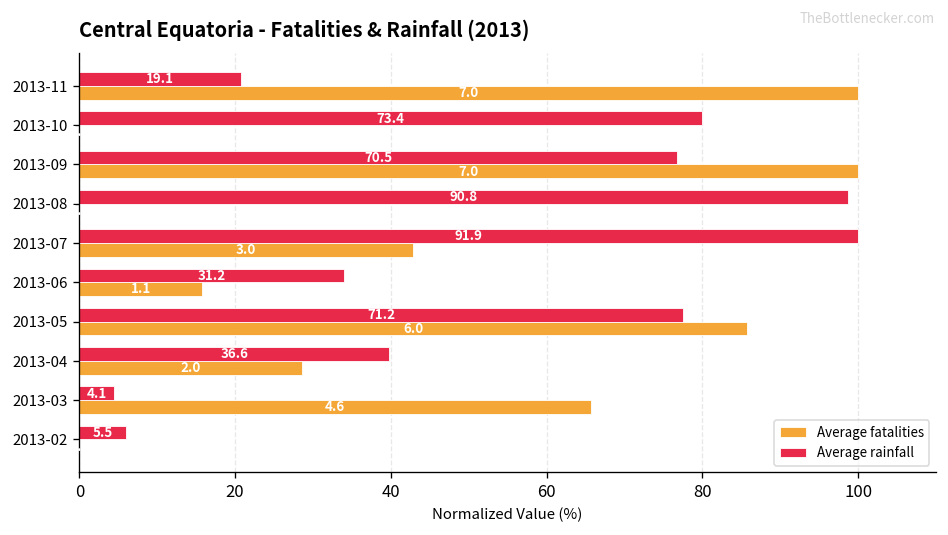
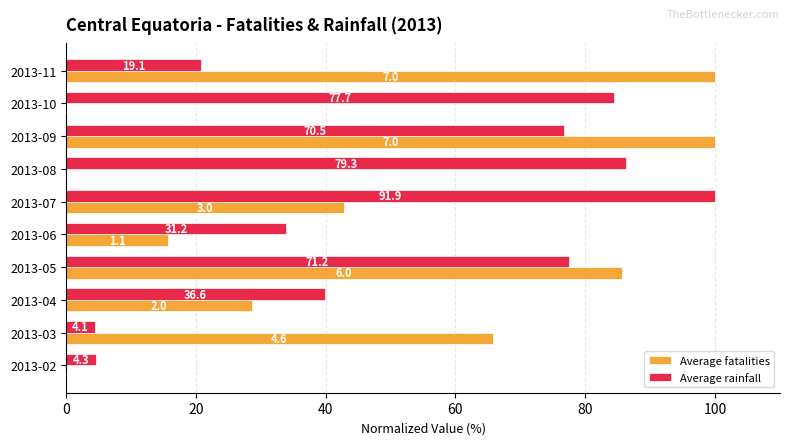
  {
    "Average fatalities": {
      "2013-10": 0,
      "2013-08": 0,
      "2013-02": 0
    },
    "Average rainfall": {
-     "2013-10": 73.4,
-     "2013-08": 90.8,
-     "2013-02": 5.5
+     "2013-10": 77.7,
+     "2013-08": 79.3,
+     "2013-02": 4.3
    }
  }
